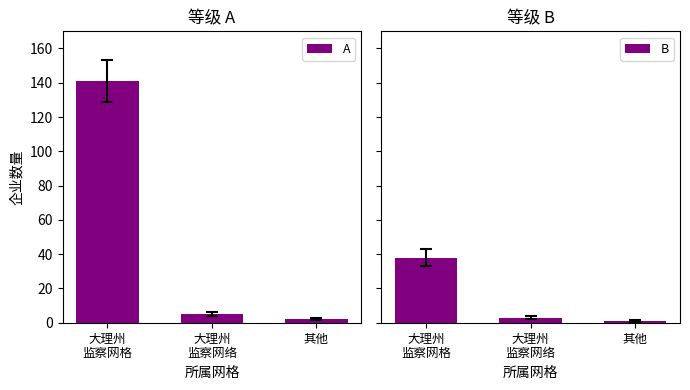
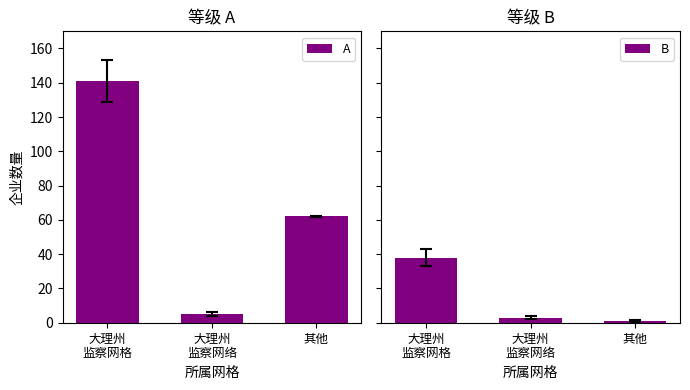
  {
    "等级 A": {
      "A": {
        "大理州 监察网格": 141,
        "大理州 监察网络": 5,
-       "其他": 2
+       "其他": 62
      }
    }
  }
